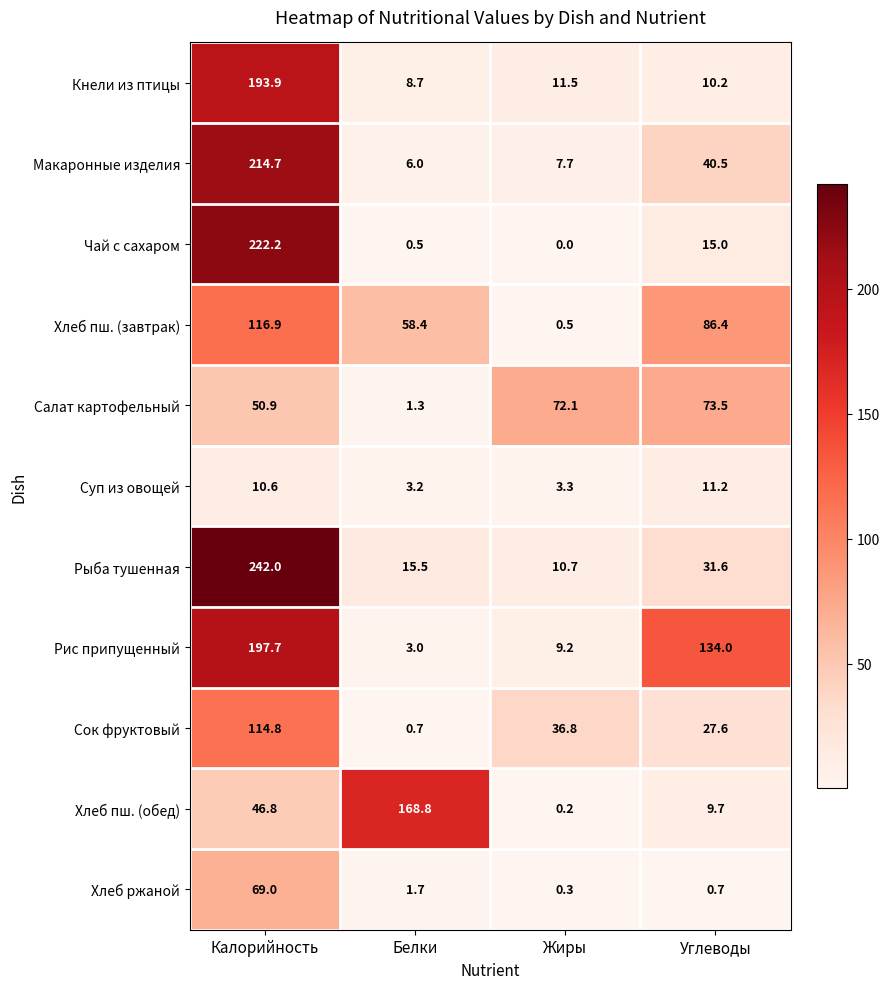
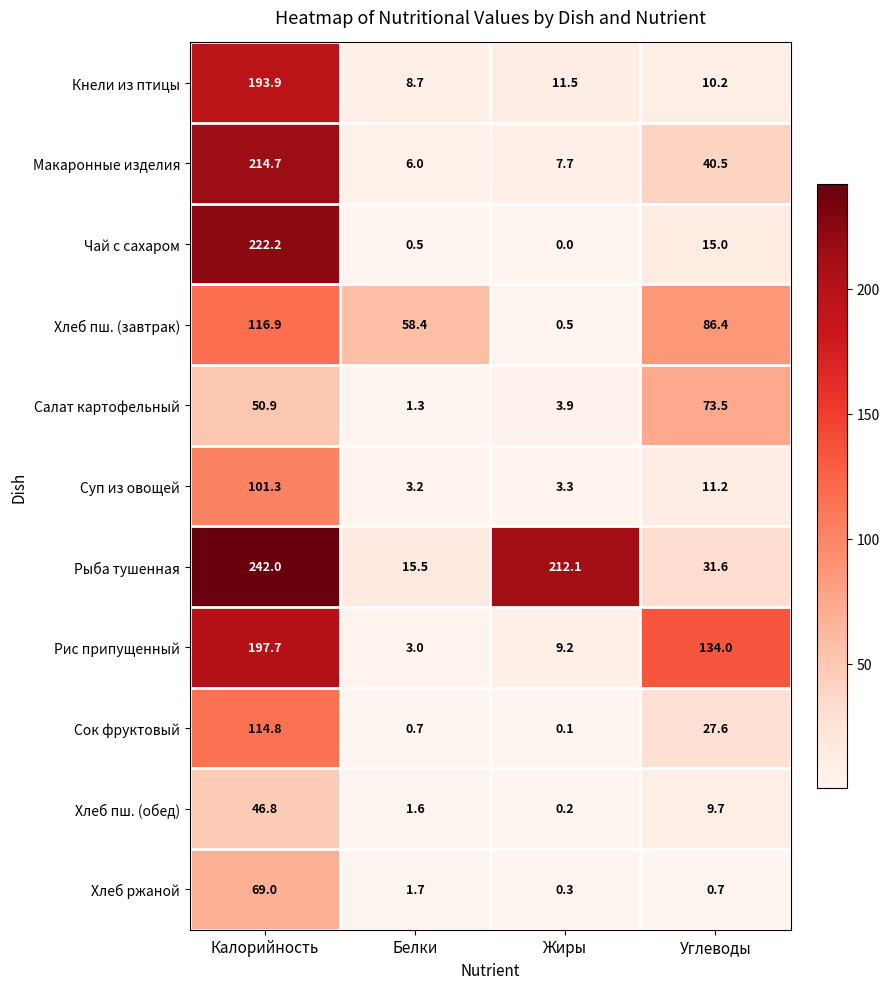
  {
    "Кнели из птицы": {
      "Калорийность": 193.9,
      "Белки": 8.7,
      "Жиры": 11.5,
      "Углеводы": 10.2
    },
    "Макаронные изделия": {
      "Калорийность": 214.7,
      "Белки": 6.0,
      "Жиры": 7.7,
      "Углеводы": 40.5
    },
    "Чай с сахаром": {
      "Калорийность": 222.2,
      "Белки": 0.5,
      "Жиры": 0.0,
      "Углеводы": 15.0
    },
    "Хлеб пш. (завтрак)": {
      "Калорийность": 116.9,
      "Белки": 58.4,
      "Жиры": 0.5,
      "Углеводы": 86.4
    },
    "Салат картофельный": {
      "Калорийность": 50.9,
      "Белки": 1.3,
-     "Жиры": 72.1,
+     "Жиры": 3.9,
      "Углеводы": 73.5
    },
    "Суп из овощей": {
-     "Калорийность": 10.6,
+     "Калорийность": 101.3,
      "Белки": 3.2,
      "Жиры": 3.3,
      "Углеводы": 11.2
    },
    "Рыба тушенная": {
      "Калорийность": 242.0,
      "Белки": 15.5,
-     "Жиры": 10.7,
+     "Жиры": 212.1,
      "Углеводы": 31.6
    },
    "Рис припущенный": {
      "Калорийность": 197.7,
      "Белки": 3.0,
      "Жиры": 9.2,
      "Углеводы": 134.0
    },
    "Сок фруктовый": {
      "Калорийность": 114.8,
      "Белки": 0.7,
-     "Жиры": 36.8,
+     "Жиры": 0.1,
      "Углеводы": 27.6
    },
    "Хлеб пш. (обед)": {
      "Калорийность": 46.8,
-     "Белки": 168.8,
+     "Белки": 1.6,
      "Жиры": 0.2,
      "Углеводы": 9.7
    },
    "Хлеб ржаной": {
      "Калорийность": 69.0,
      "Белки": 1.7,
      "Жиры": 0.3,
      "Углеводы": 0.7
    }
  }
